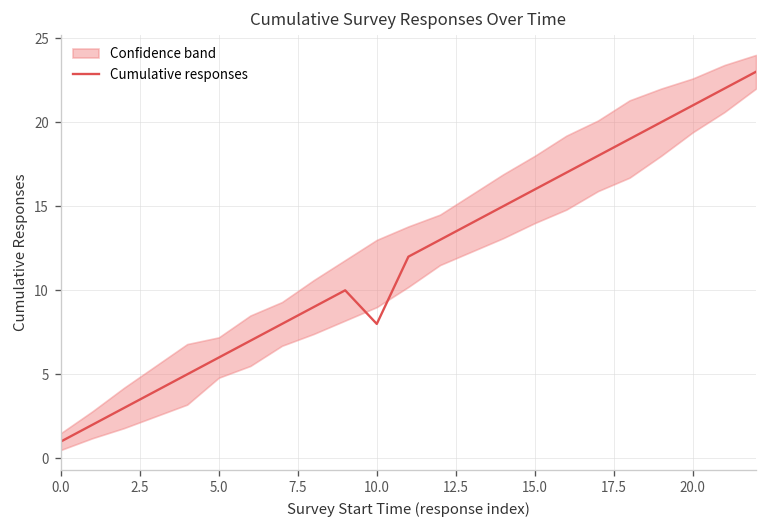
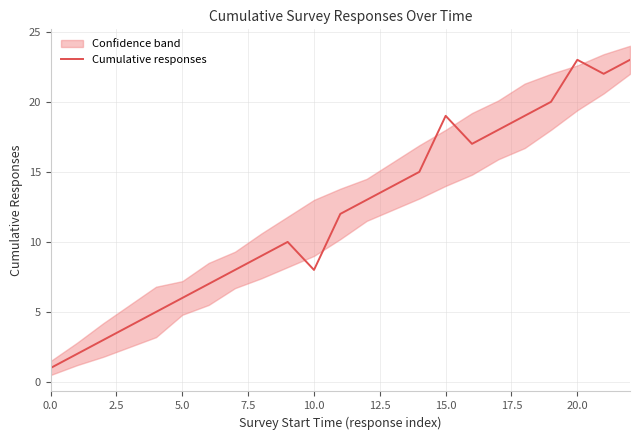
  {
    "Cumulative responses": {
      "0.0": 1,
      "5.0": 6,
      "10.0": 8,
-     "15.0": 16,
-     "20.0": 21
+     "15.0": 19,
+     "20.0": 23
    }
  }
